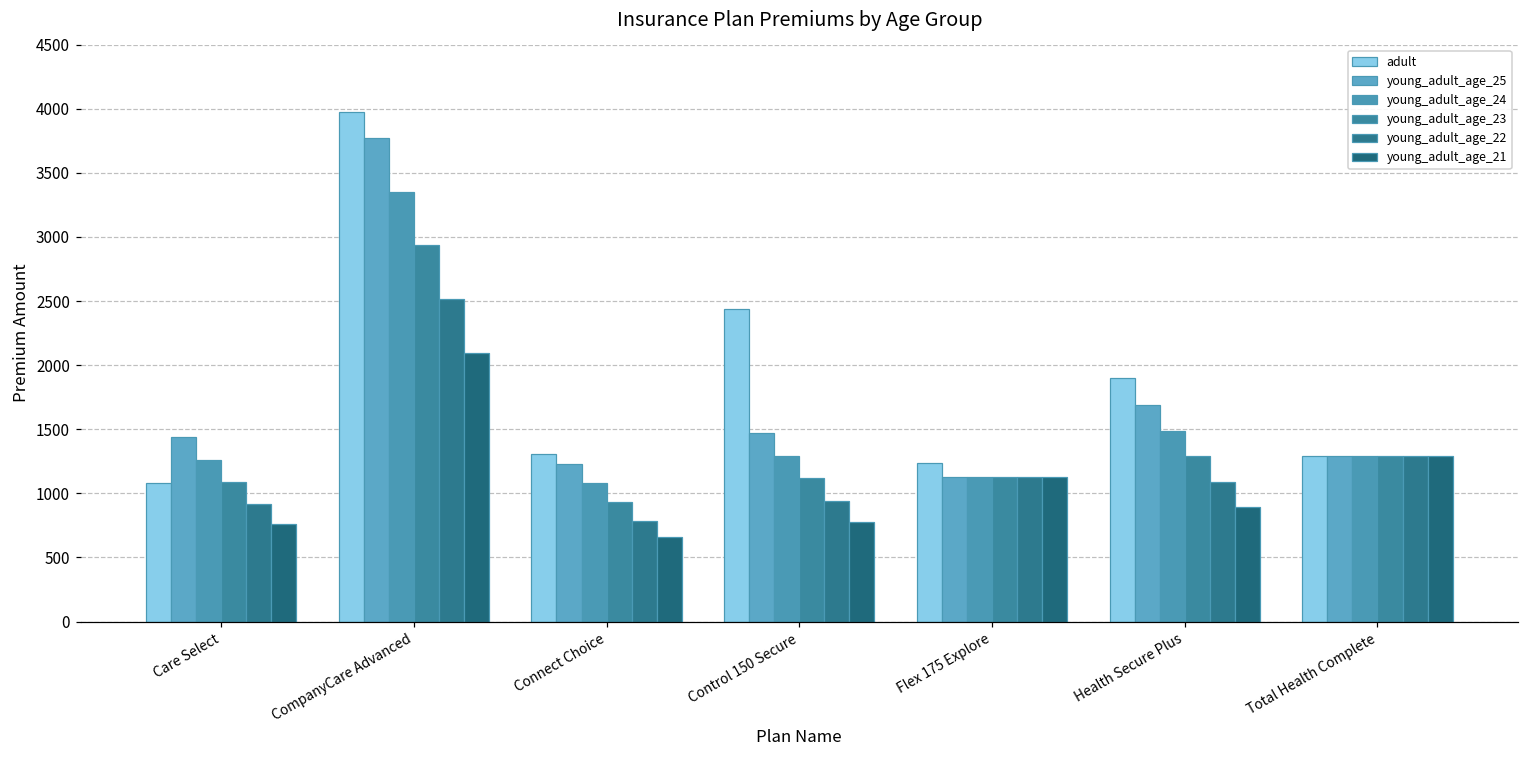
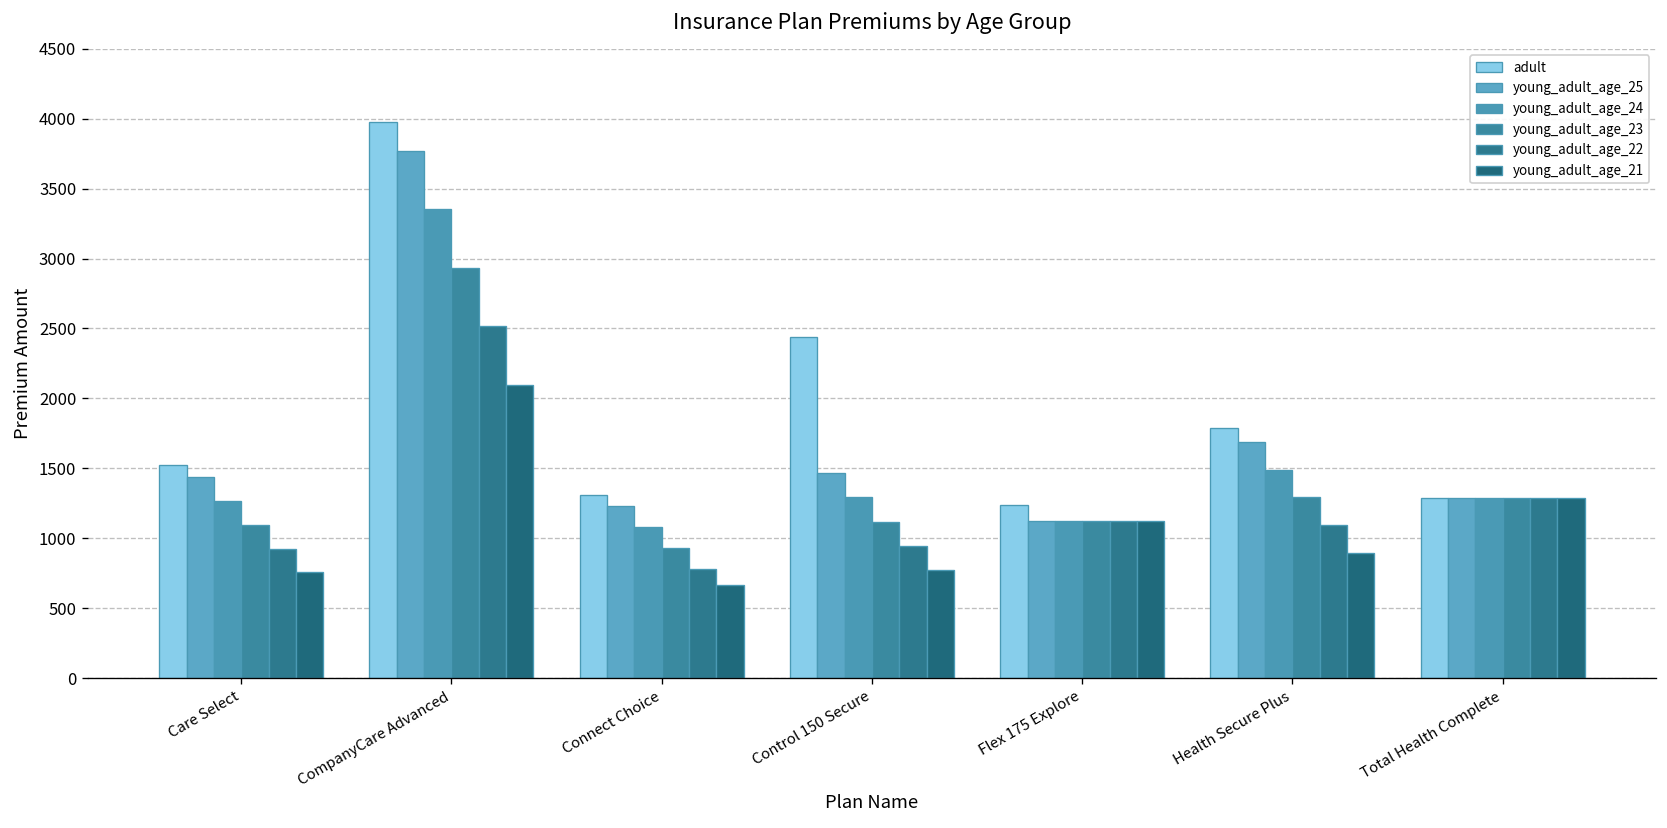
  {
    "adult": {
-     "Care Select": 1080,
+     "Care Select": 1520,
      "CompanyCare Advanced": 3980,
      "Connect Choice": 1310,
      "Control 150 Secure": 2440,
      "Flex 175 Explore": 1240,
-     "Health Secure Plus": 1900,
+     "Health Secure Plus": 1790,
      "Total Health Complete": 1290
    }
  }
